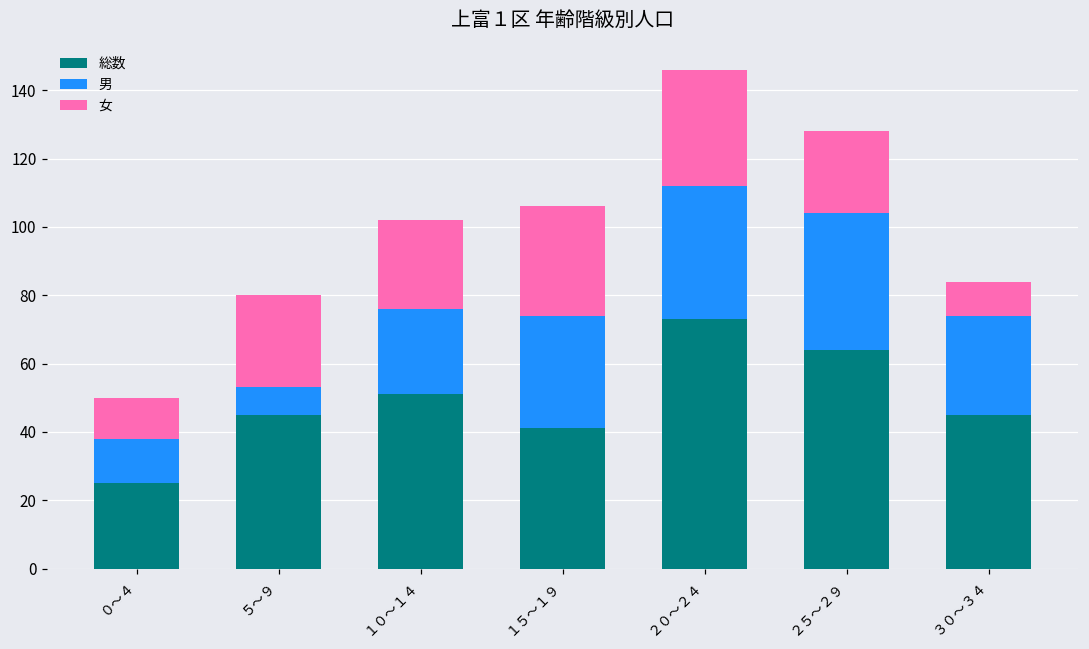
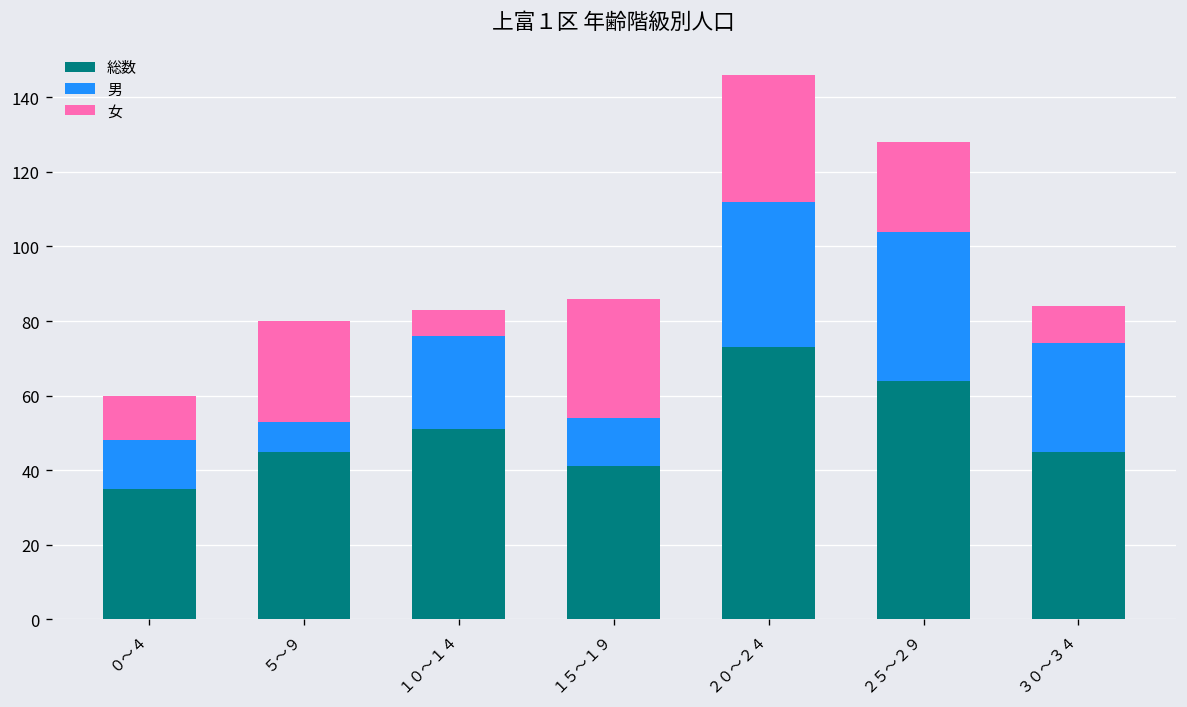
  {
    "総数": {
-     "０～４": 25,
+     "０～４": 35,
      "５～９": 45,
      "１０～１４": 51,
      "１５～１９": 41,
      "２０～２４": 73,
      "２５～２９": 64,
      "３０～３４": 45
    },
    "男": {
      "０～４": 13,
      "５～９": 8,
      "１０～１４": 25,
-     "１５～１９": 33,
+     "１５～１９": 13,
      "２０～２４": 39,
      "２５～２９": 40,
      "３０～３４": 29
    },
    "女": {
      "０～４": 12,
      "５～９": 27,
-     "１０～１４": 26,
+     "１０～１４": 7,
      "１５～１９": 32,
      "２０～２４": 34,
      "２５～２９": 24,
      "３０～３４": 10
    }
  }
